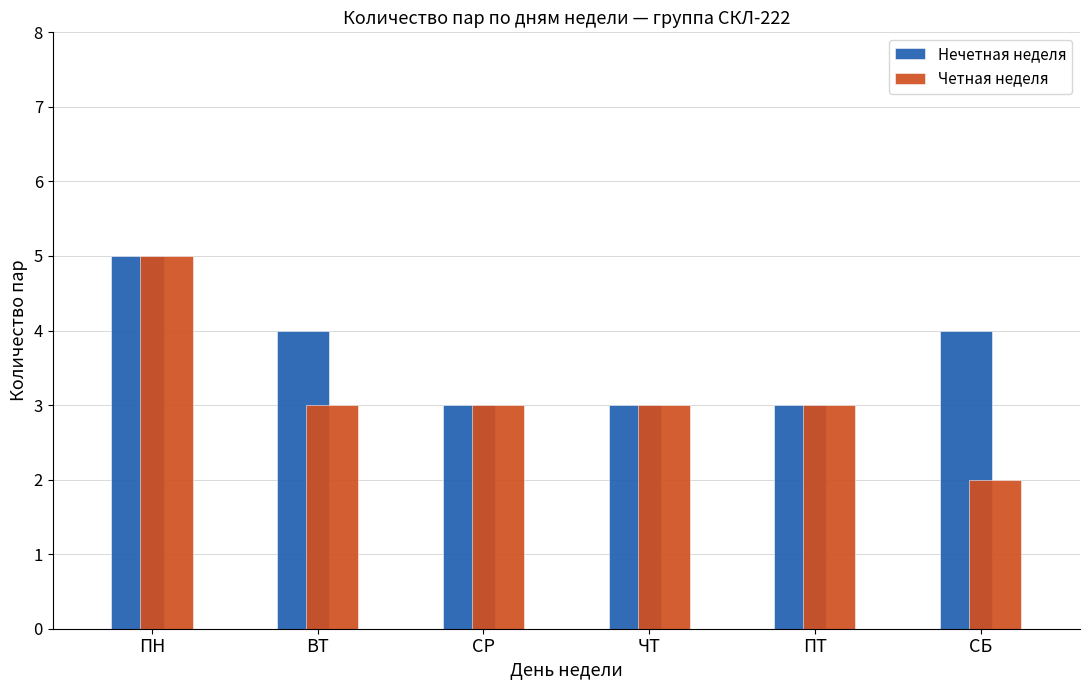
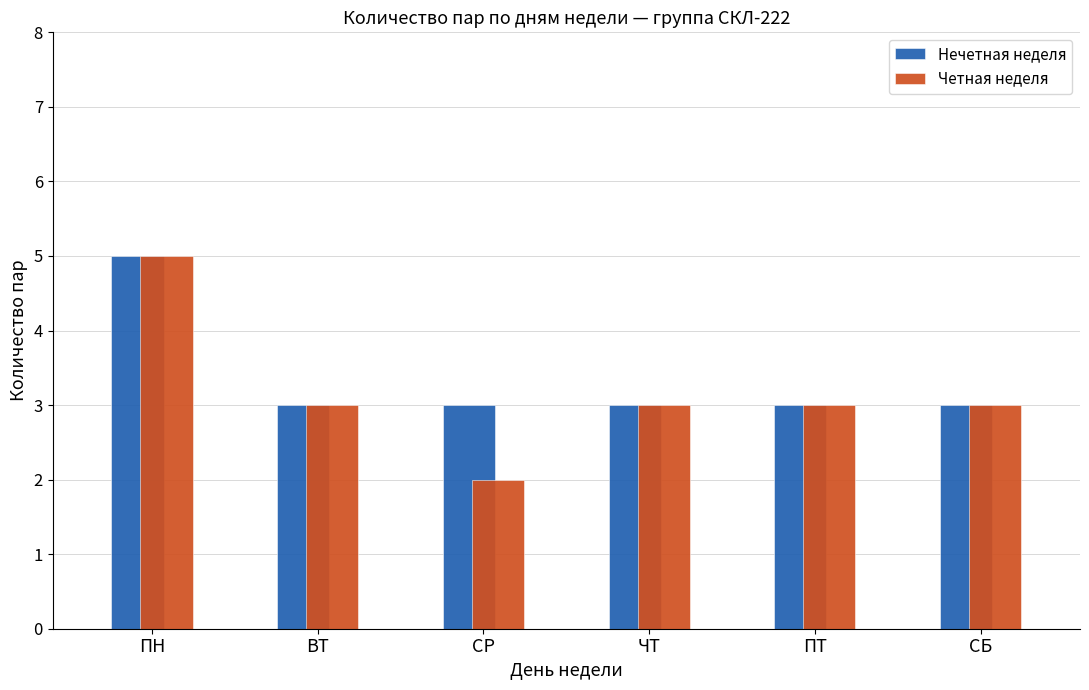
  {
    "Нечетная неделя": {
      "ПН": 5,
-     "ВТ": 4,
+     "ВТ": 3,
      "СР": 3,
      "ЧТ": 3,
      "ПТ": 3,
-     "СБ": 4
+     "СБ": 3
    },
    "Четная неделя": {
      "ПН": 5,
      "ВТ": 3,
-     "СР": 3,
+     "СР": 2,
      "ЧТ": 3,
      "ПТ": 3,
-     "СБ": 2
+     "СБ": 3
    }
  }
